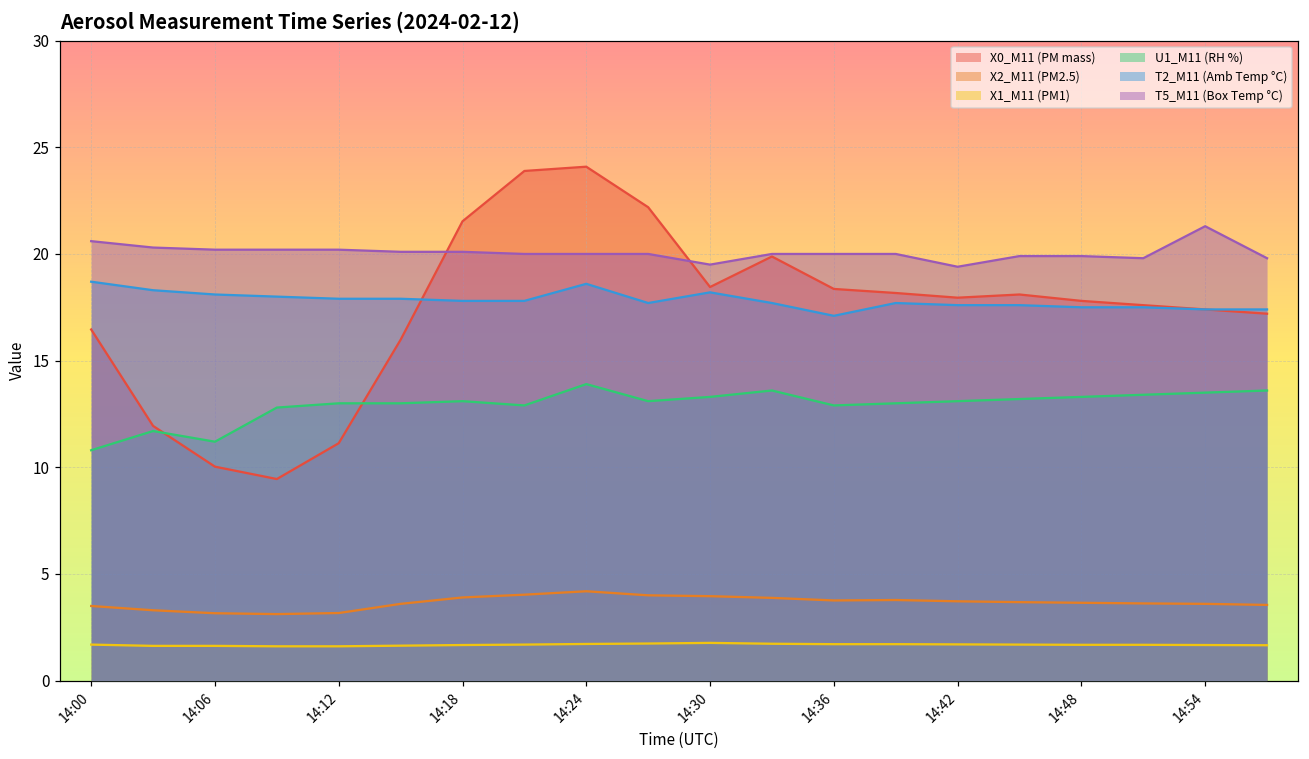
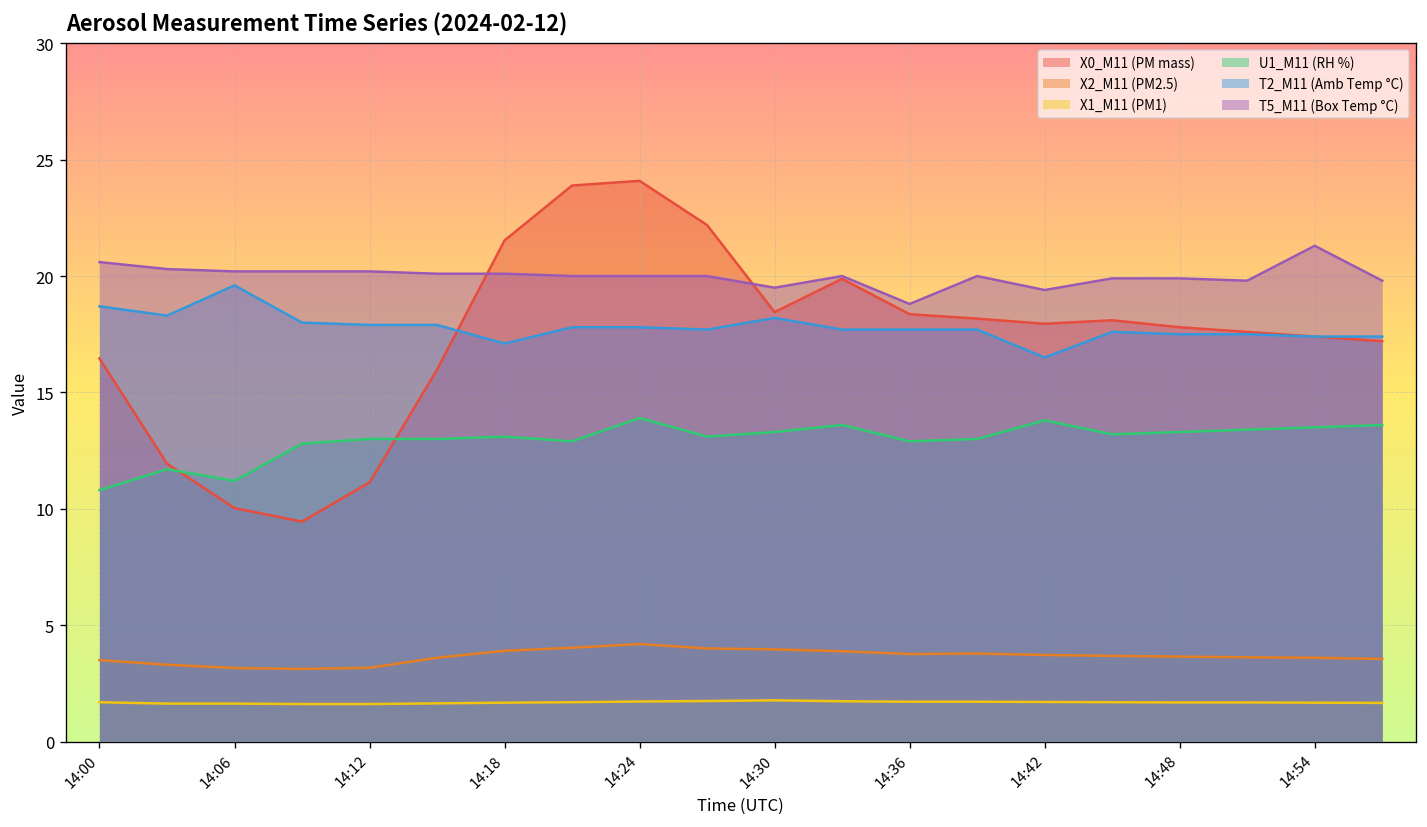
  {
    "U1_M11 (RH %)": {
      "14:00": 10.8,
      "14:06": 11.2,
      "14:12": 13.0,
      "14:18": 13.1,
      "14:24": 13.9,
      "14:30": 13.3,
      "14:36": 12.9,
-     "14:42": 13.1,
+     "14:42": 13.8,
      "14:48": 13.3,
      "14:54": 13.5
    },
    "T2_M11 (Amb Temp °C)": {
      "14:00": 18.7,
-     "14:06": 18.1,
+     "14:06": 19.6,
      "14:12": 17.9,
-     "14:18": 17.8,
-     "14:24": 18.6,
+     "14:18": 17.1,
+     "14:24": 17.8,
      "14:30": 18.2,
-     "14:36": 17.1,
-     "14:42": 17.6,
+     "14:36": 17.7,
+     "14:42": 16.5,
      "14:48": 17.5
    },
    "T5_M11 (Box Temp °C)": {
      "14:00": 20.6,
      "14:06": 20.2,
      "14:12": 20.2,
      "14:18": 20.1,
      "14:24": 20.0,
      "14:30": 19.5,
-     "14:36": 20.0,
+     "14:36": 18.8,
      "14:42": 19.4,
      "14:48": 19.9,
      "14:54": 21.3
    }
  }
